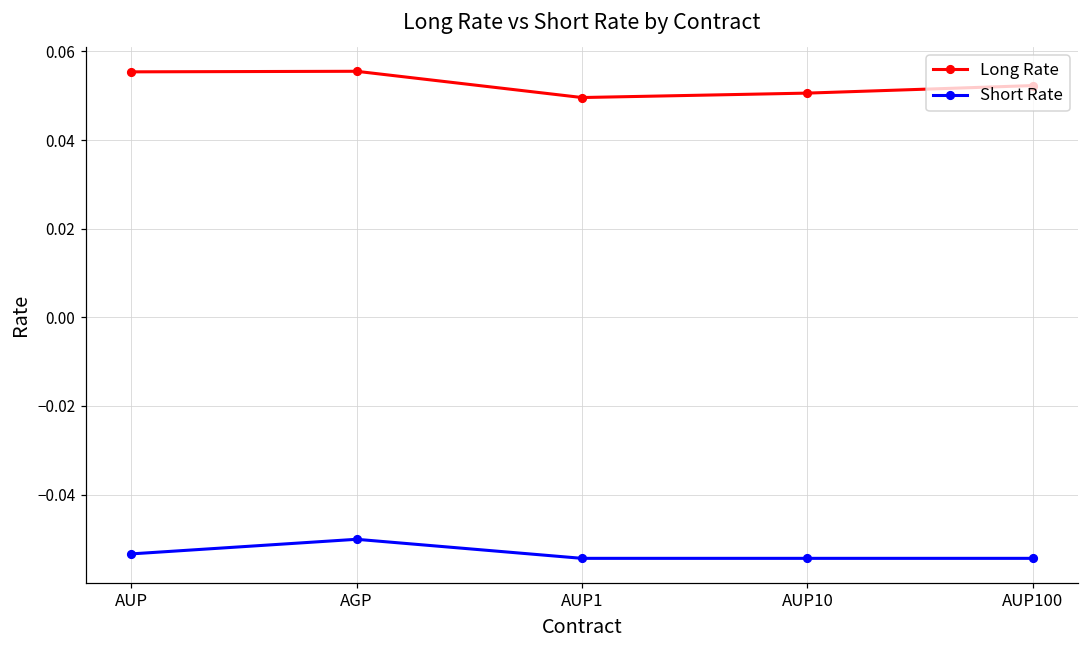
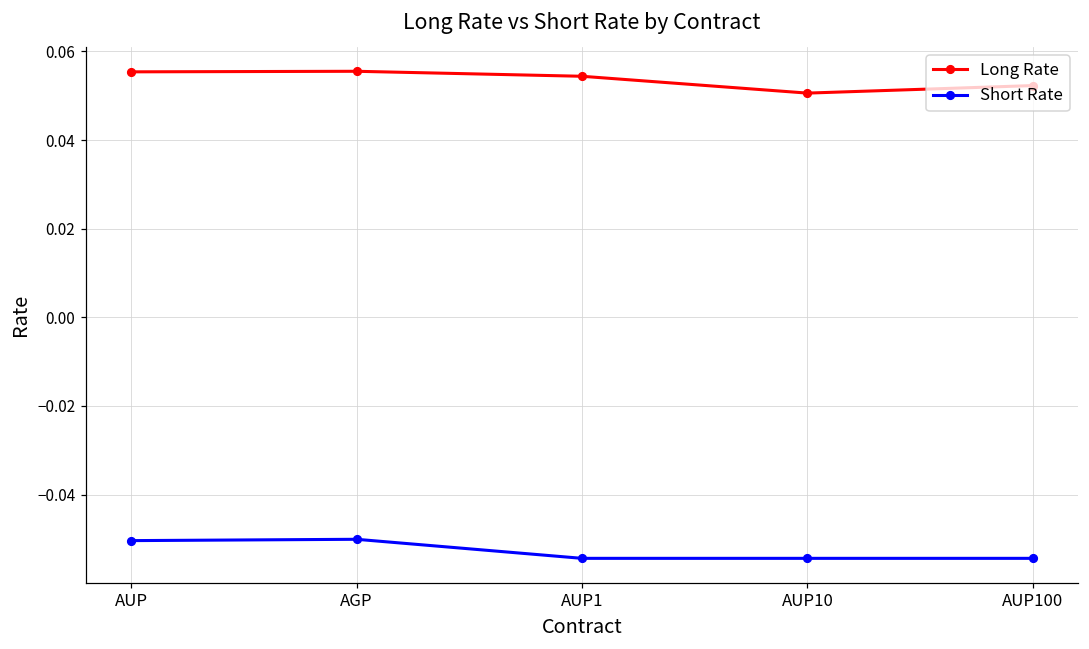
  {
    "Long Rate": {
      "AUP": 0.055,
      "AGP": 0.056,
-     "AUP1": 0.050,
+     "AUP1": 0.054,
      "AUP10": 0.051
    },
    "Short Rate": {
-     "AUP": -0.053,
+     "AUP": -0.050,
      "AGP": -0.050,
      "AUP1": -0.054,
      "AUP10": -0.054,
      "AUP100": -0.054
    }
  }
